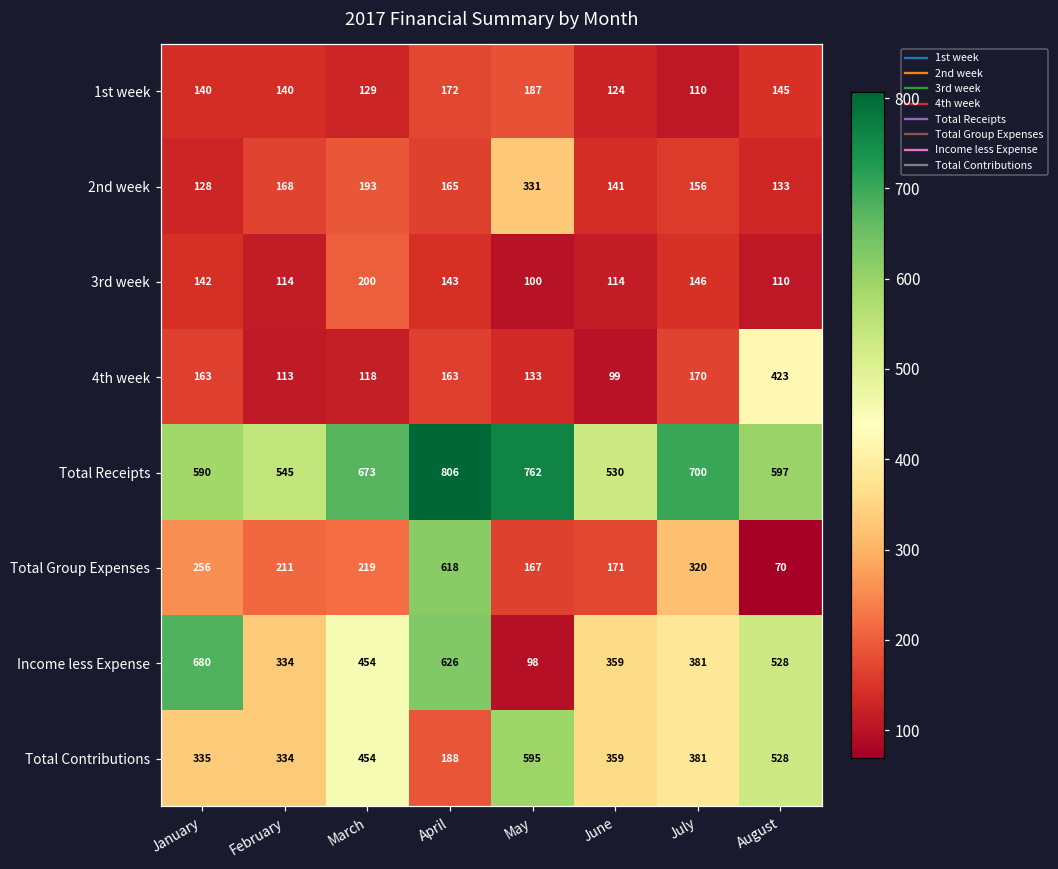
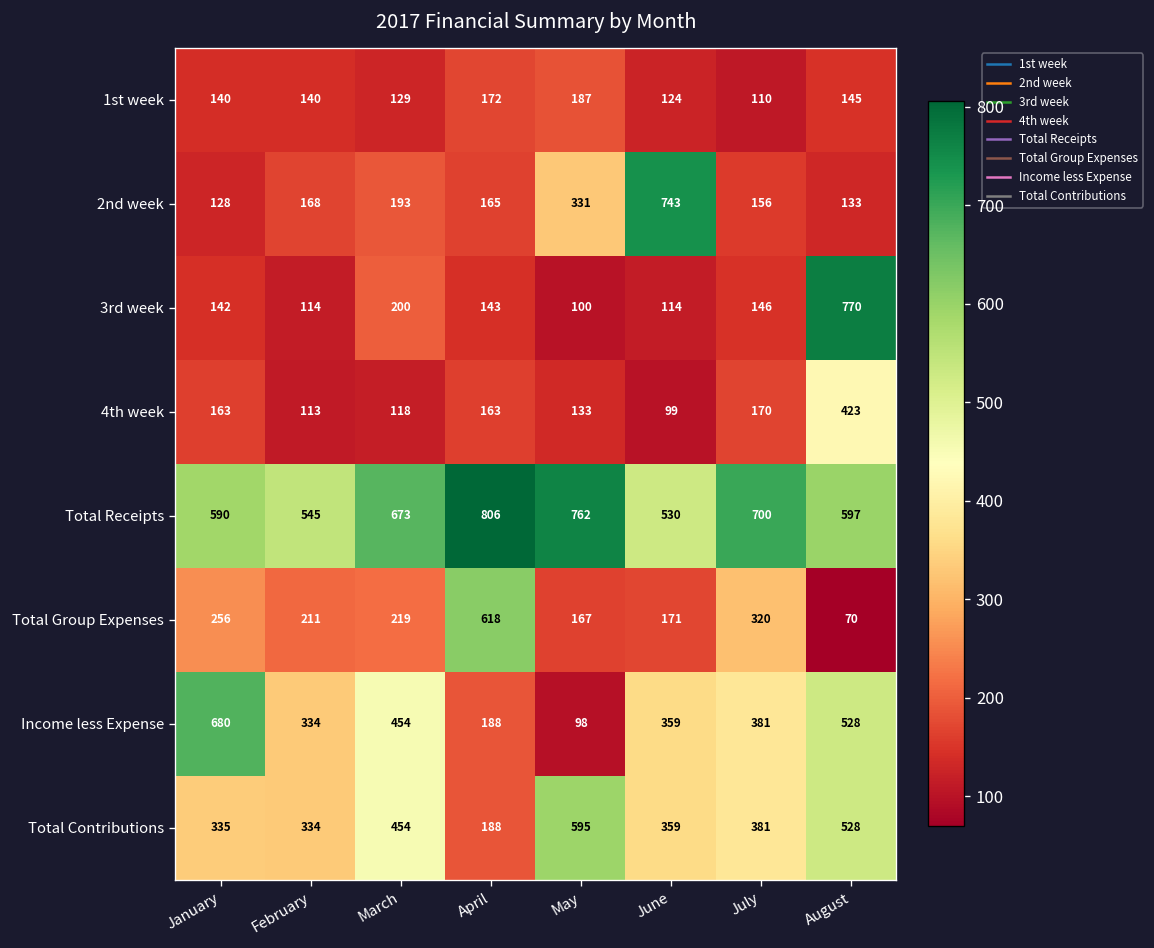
  {
    "1st week": {
      "January": 140,
      "February": 140,
      "March": 129,
      "April": 172,
      "May": 187,
      "June": 124,
      "July": 110,
      "August": 145
    },
    "2nd week": {
      "January": 128,
      "February": 168,
      "March": 193,
      "April": 165,
      "May": 331,
-     "June": 141,
+     "June": 743,
      "July": 156,
      "August": 133
    },
    "3rd week": {
      "January": 142,
      "February": 114,
      "March": 200,
      "April": 143,
      "May": 100,
      "June": 114,
      "July": 146,
-     "August": 110
+     "August": 770
    },
    "4th week": {
      "January": 163,
      "February": 113,
      "March": 118,
      "April": 163,
      "May": 133,
      "June": 99,
      "July": 170,
      "August": 423
    },
    "Total Receipts": {
      "January": 590,
      "February": 545,
      "March": 673,
      "April": 806,
      "May": 762,
      "June": 530,
      "July": 700,
      "August": 597
    },
    "Total Group Expenses": {
      "January": 256,
      "February": 211,
      "March": 219,
      "April": 618,
      "May": 167,
      "June": 171,
      "July": 320,
      "August": 70
    },
    "Income less Expense": {
      "January": 680,
      "February": 334,
      "March": 454,
-     "April": 626,
+     "April": 188,
      "May": 98,
      "June": 359,
      "July": 381,
      "August": 528
    },
    "Total Contributions": {
      "January": 335,
      "February": 334,
      "March": 454,
      "April": 188,
      "May": 595,
      "June": 359,
      "July": 381,
      "August": 528
    }
  }
